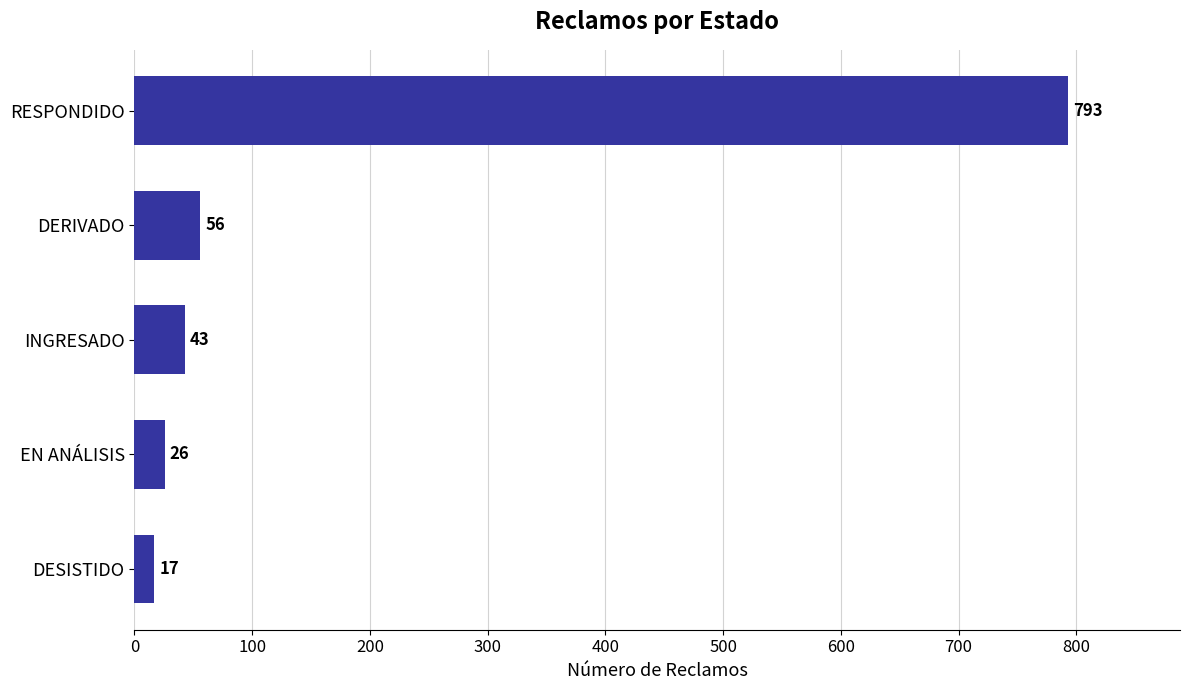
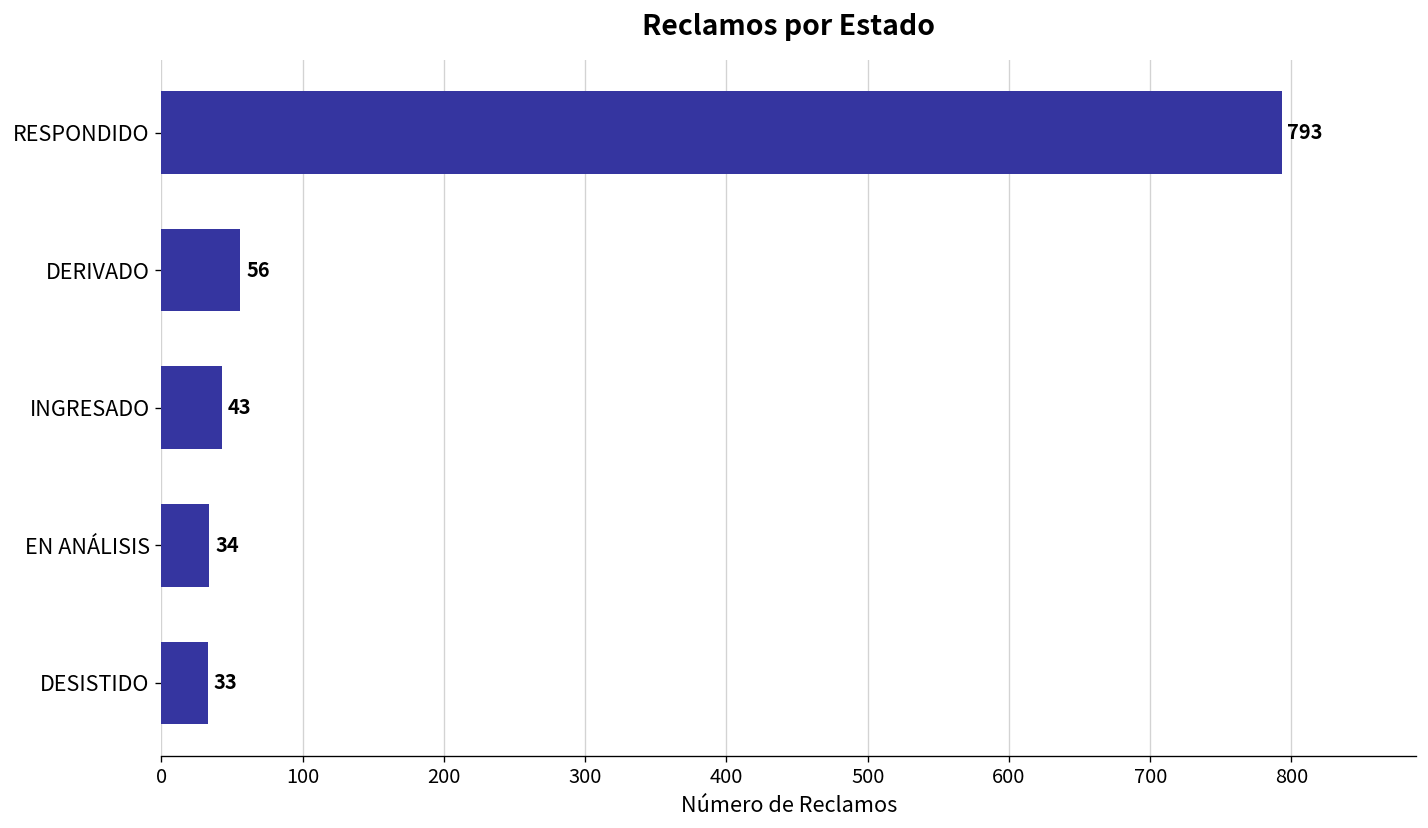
  {
    "RESPONDIDO": 793,
    "DERIVADO": 56,
    "INGRESADO": 43,
-   "EN ANÁLISIS": 26,
-   "DESISTIDO": 17
+   "EN ANÁLISIS": 34,
+   "DESISTIDO": 33
  }
